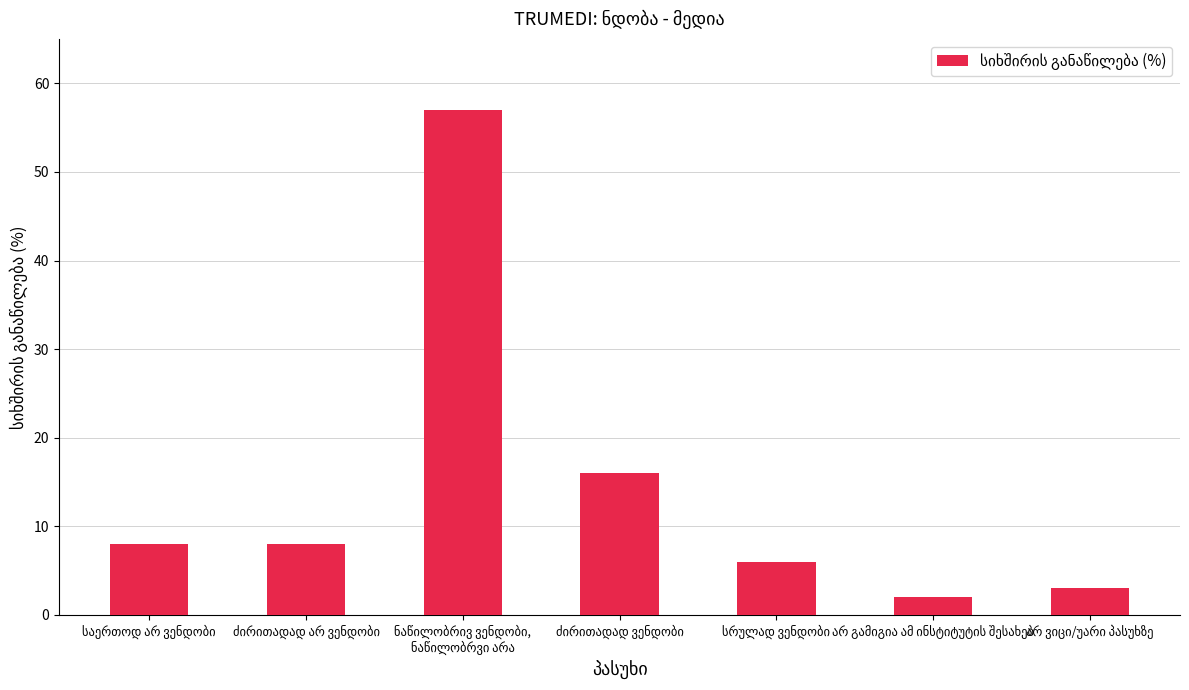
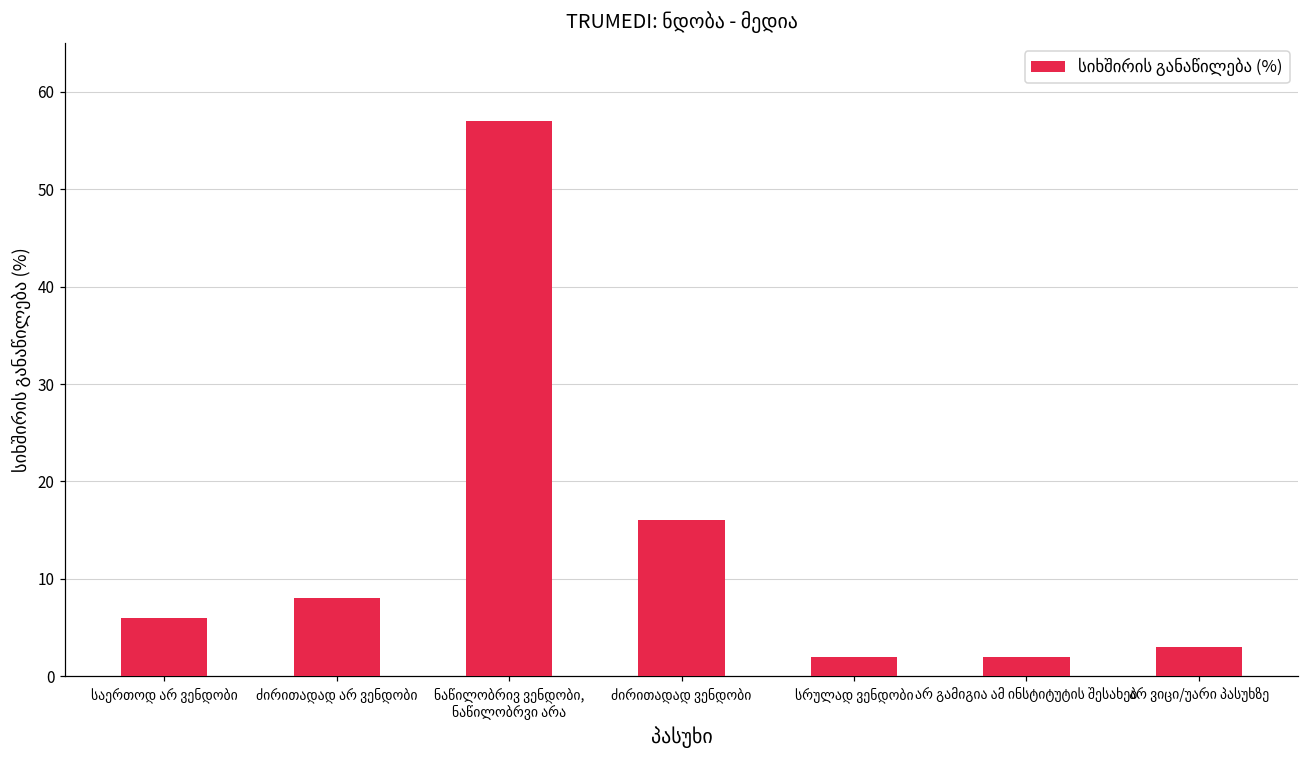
  {
-   "საერთოდ არ ვენდობი": 8,
+   "საერთოდ არ ვენდობი": 6,
    "ძირითადად არ ვენდობი": 8,
    "ნაწილობრივ ვენდობი, ნაწილობრვი არა": 57,
    "ძირითადად ვენდობი": 16,
-   "სრულად ვენდობი": 6,
+   "სრულად ვენდობი": 2,
    "არ გამიგია ამ ინსტიტუტის შესახებ": 2,
    "არ ვიცი/უარი პასუხზე": 3
  }
